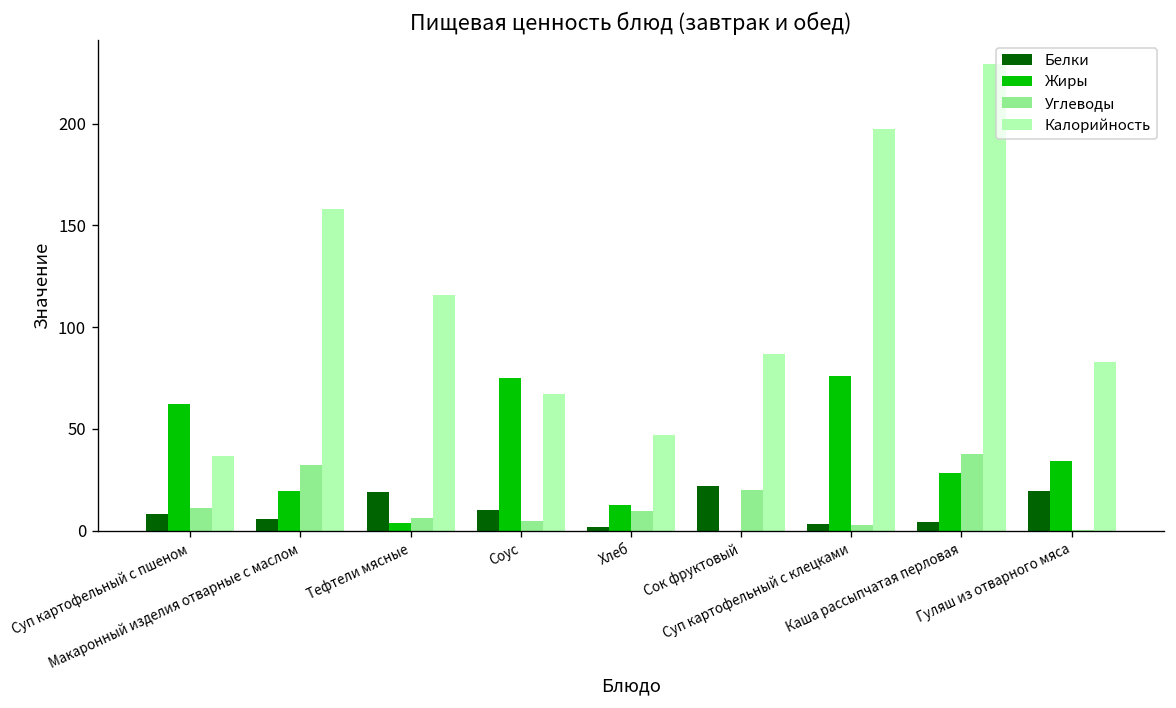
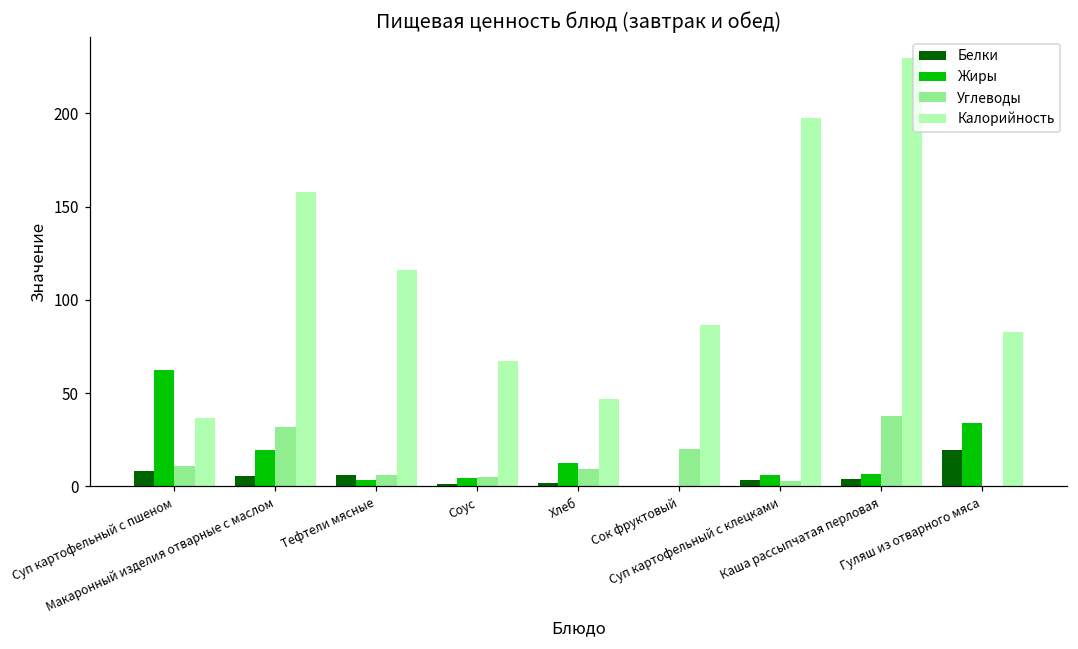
  {
    "Белки": {
      "Суп картофельный с пшеном": 8,
      "Макаронный изделия отварные с маслом": 6,
-     "Тефтели мясные": 19,
-     "Соус": 10,
+     "Тефтели мясные": 6,
+     "Соус": 1,
      "Хлеб": 2,
-     "Сок фруктовый": 22,
+     "Сок фруктовый": 0,
      "Суп картофельный с клецками": 3,
      "Каша рассыпчатая перловая": 4,
      "Гуляш из отварного мяса": 19
    },
    "Жиры": {
      "Суп картофельный с пшеном": 62,
      "Макаронный изделия отварные с маслом": 19,
      "Тефтели мясные": 4,
-     "Соус": 75,
+     "Соус": 5,
      "Хлеб": 12,
      "Сок фруктовый": 0,
-     "Суп картофельный с клецками": 76,
-     "Каша рассыпчатая перловая": 29,
+     "Суп картофельный с клецками": 6,
+     "Каша рассыпчатая перловая": 7,
      "Гуляш из отварного мяса": 34
    }
  }
